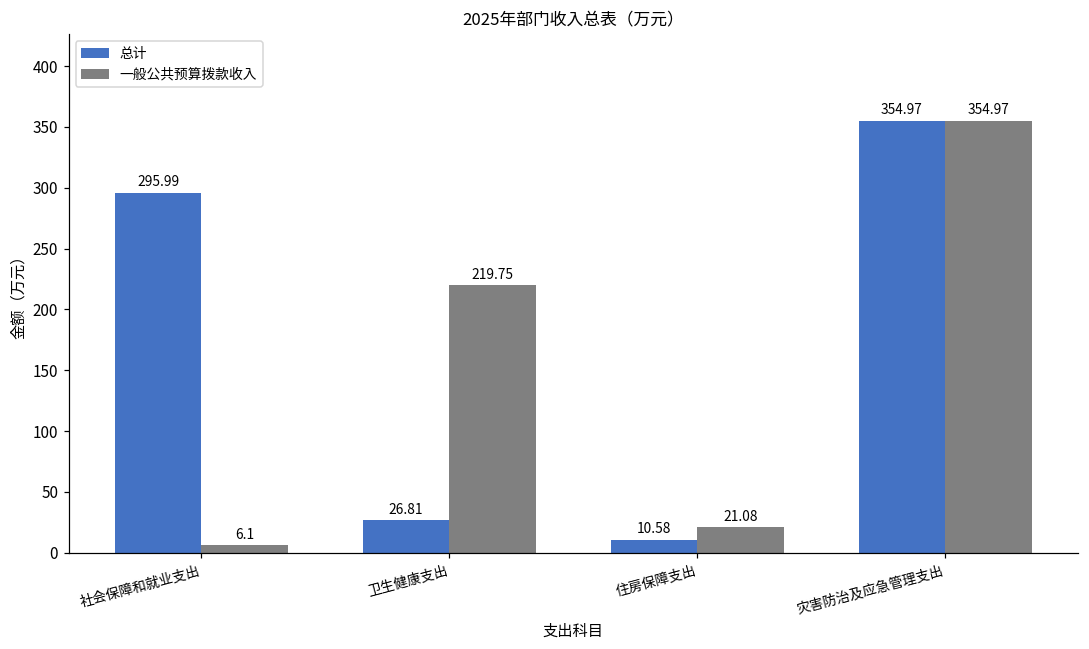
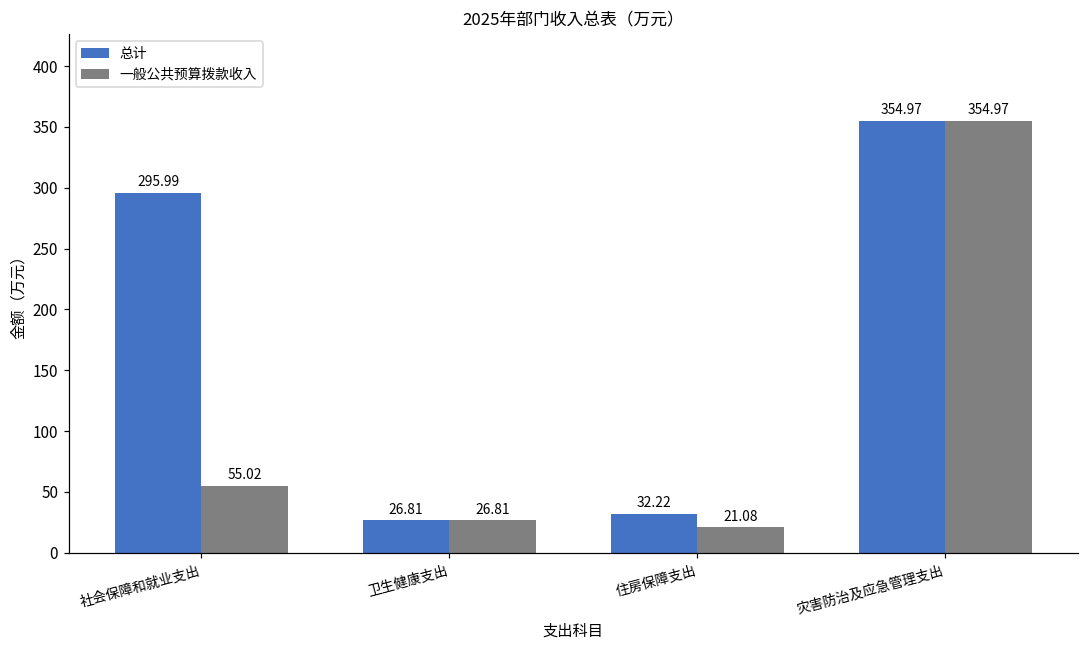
  {
    "总计": {
      "社会保障和就业支出": 295.99,
      "卫生健康支出": 26.81,
-     "住房保障支出": 10.58,
+     "住房保障支出": 32.22,
      "灾害防治及应急管理支出": 354.97
    },
    "一般公共预算拨款收入": {
-     "社会保障和就业支出": 6.1,
-     "卫生健康支出": 219.75,
+     "社会保障和就业支出": 55.02,
+     "卫生健康支出": 26.81,
      "住房保障支出": 21.08,
      "灾害防治及应急管理支出": 354.97
    }
  }
